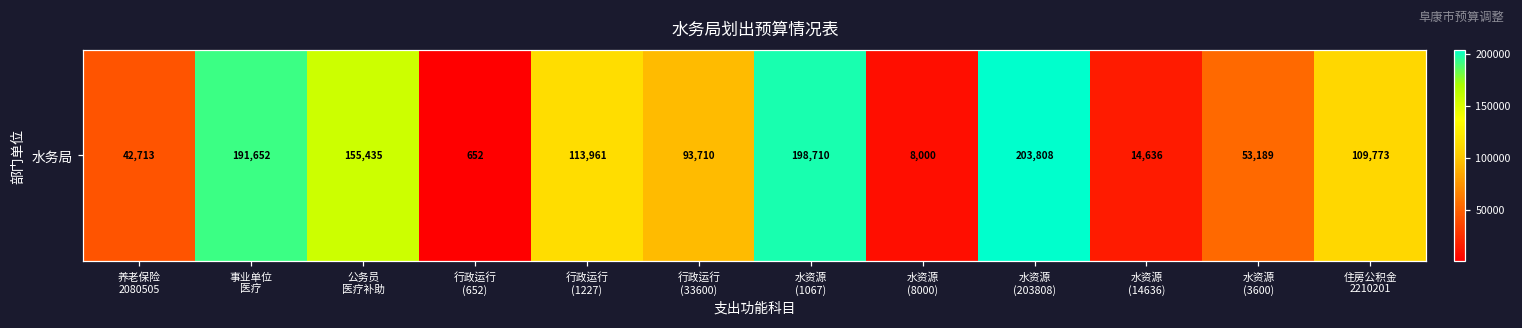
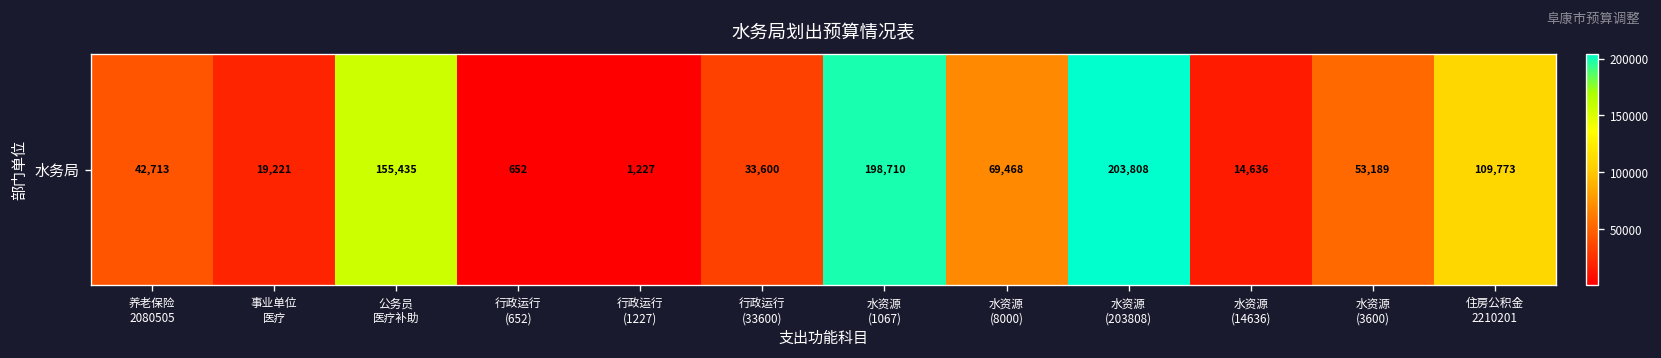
  {
    "水务局": {
      "养老保险 2080505": "42,713",
-     "事业单位 医疗": "191,652",
+     "事业单位 医疗": "19,221",
      "公务员 医疗补助": "155,435",
      "行政运行 (652)": "652",
-     "行政运行 (1227)": "113,961",
-     "行政运行 (33600)": "93,710",
+     "行政运行 (1227)": "1,227",
+     "行政运行 (33600)": "33,600",
      "水资源 (1067)": "198,710",
-     "水资源 (8000)": "8,000",
+     "水资源 (8000)": "69,468",
      "水资源 (203808)": "203,808",
      "水资源 (14636)": "14,636",
      "水资源 (3600)": "53,189",
      "住房公积金 2210201": "109,773"
    }
  }
